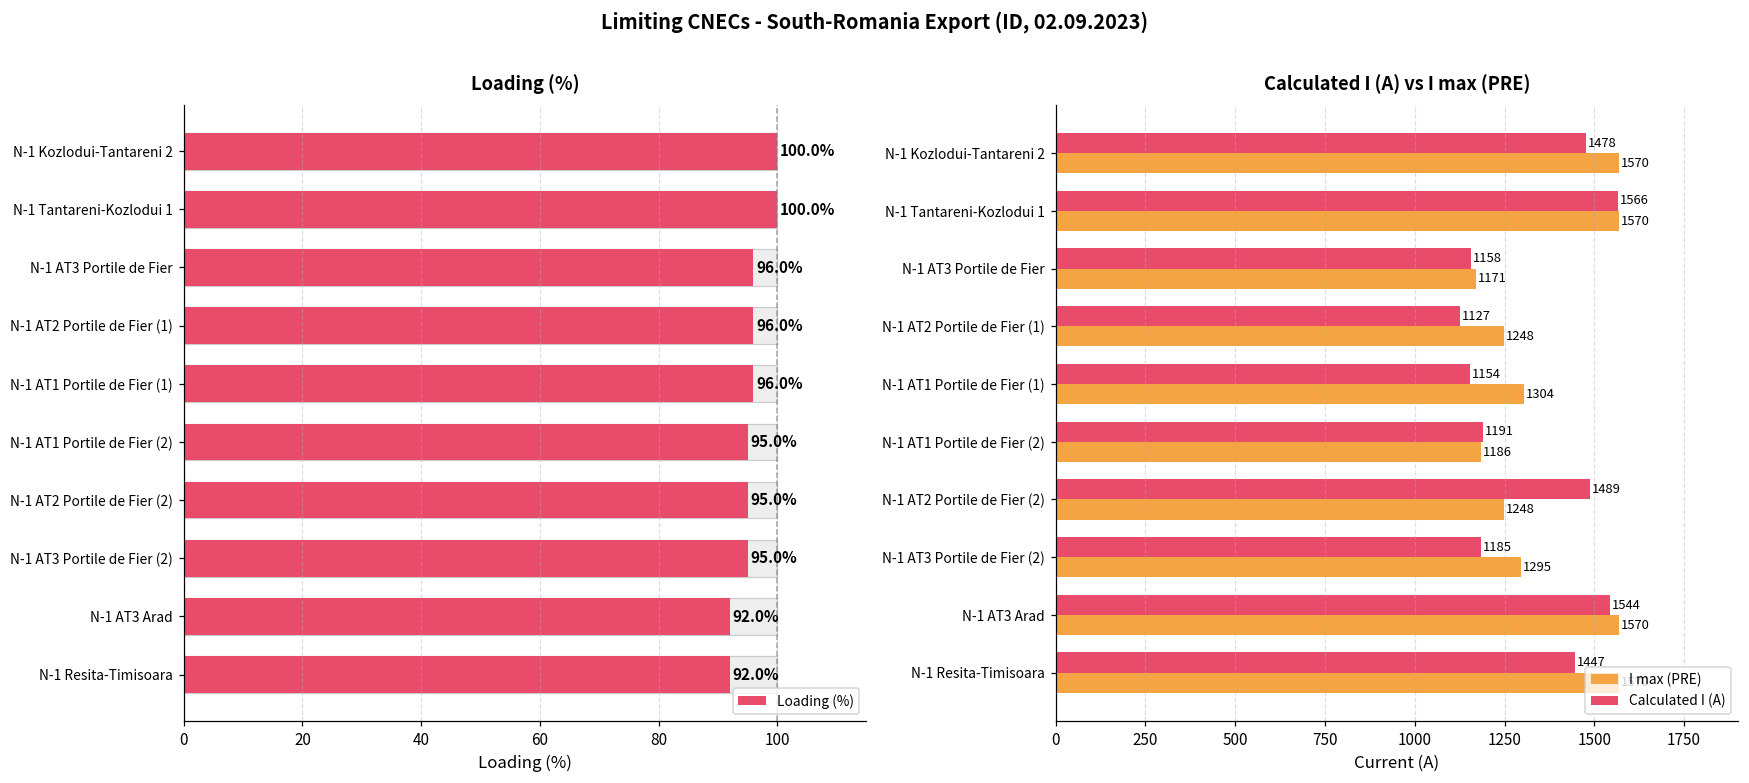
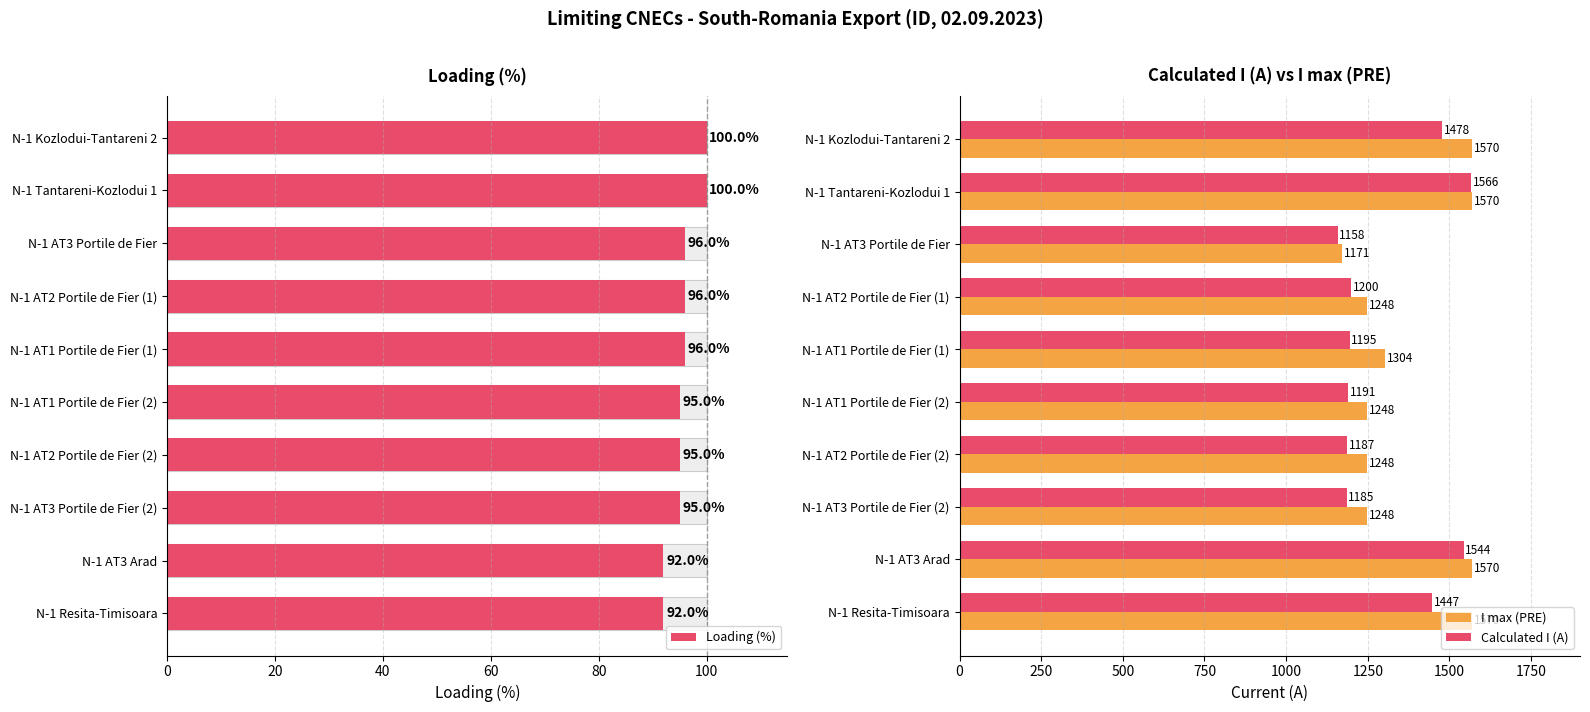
  {
    "Loading (%)": {
      "N-1 Kozlodui-Tantareni 2": "100.0%",
      "N-1 Tantareni-Kozlodui 1": "100.0%"
    },
    "Calculated I (A) vs I max (PRE)": {
      "I max (PRE)": {
        "N-1 Kozlodui-Tantareni 2": "1570",
        "N-1 Tantareni-Kozlodui 1": "1570",
        "N-1 AT3 Portile de Fier": "1171",
        "N-1 AT2 Portile de Fier (1)": "1248",
        "N-1 AT1 Portile de Fier (1)": "1304",
-       "N-1 AT1 Portile de Fier (2)": "1186",
+       "N-1 AT1 Portile de Fier (2)": "1248",
        "N-1 AT2 Portile de Fier (2)": "1248",
-       "N-1 AT3 Portile de Fier (2)": "1295",
+       "N-1 AT3 Portile de Fier (2)": "1248",
        "N-1 AT3 Arad": "1570"
      },
      "Calculated I (A)": {
        "N-1 Kozlodui-Tantareni 2": "1478",
        "N-1 Tantareni-Kozlodui 1": "1566",
        "N-1 AT3 Portile de Fier": "1158",
-       "N-1 AT2 Portile de Fier (1)": "1127",
-       "N-1 AT1 Portile de Fier (1)": "1154",
+       "N-1 AT2 Portile de Fier (1)": "1200",
+       "N-1 AT1 Portile de Fier (1)": "1195",
        "N-1 AT1 Portile de Fier (2)": "1191",
-       "N-1 AT2 Portile de Fier (2)": "1489",
+       "N-1 AT2 Portile de Fier (2)": "1187",
        "N-1 AT3 Portile de Fier (2)": "1185",
        "N-1 AT3 Arad": "1544"
      }
    }
  }
